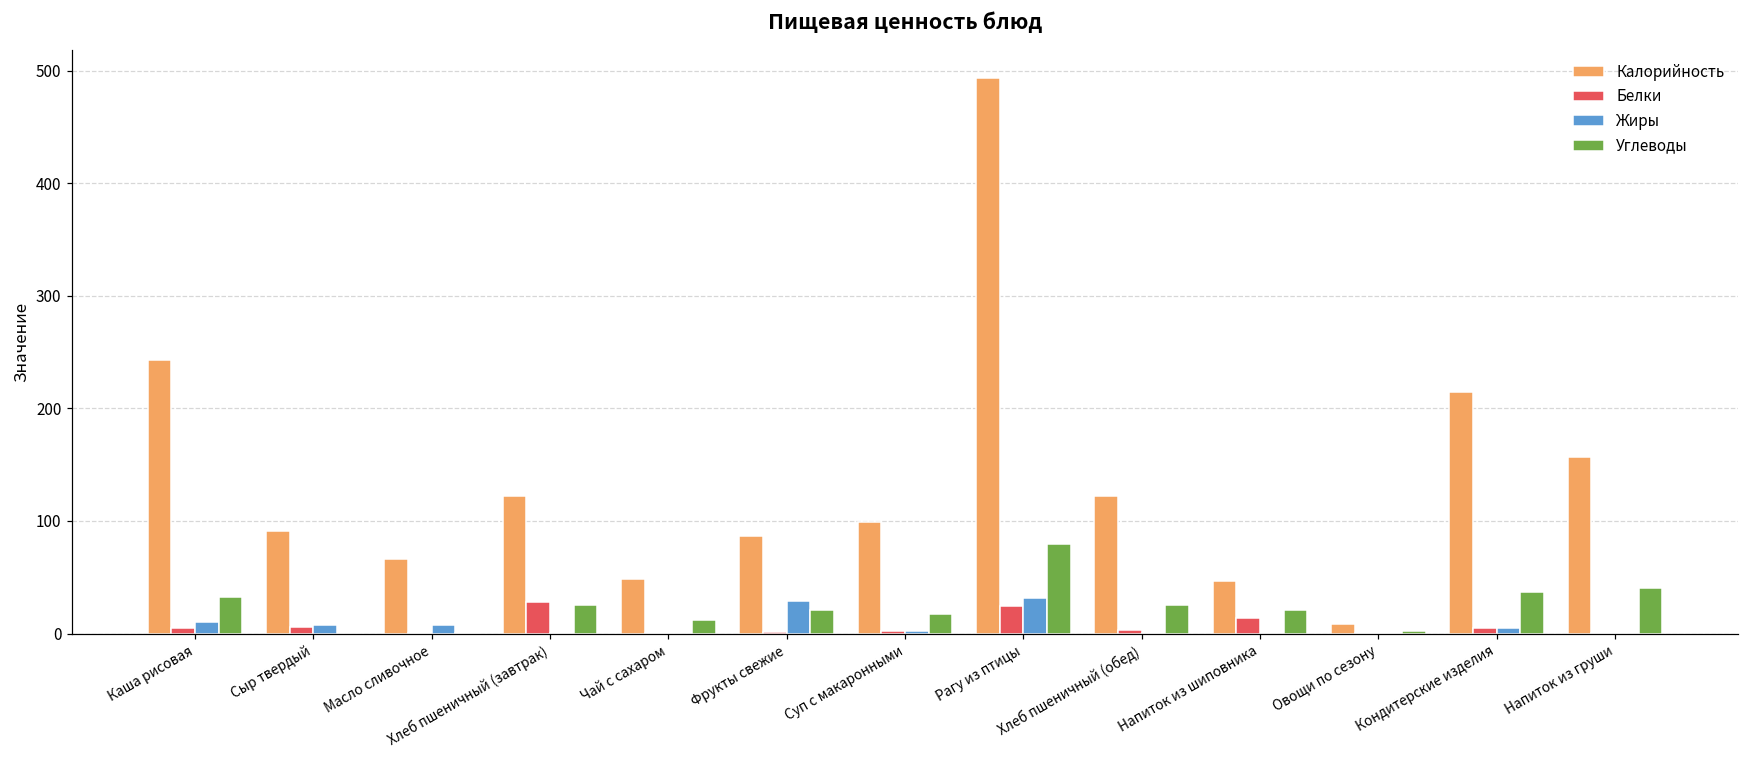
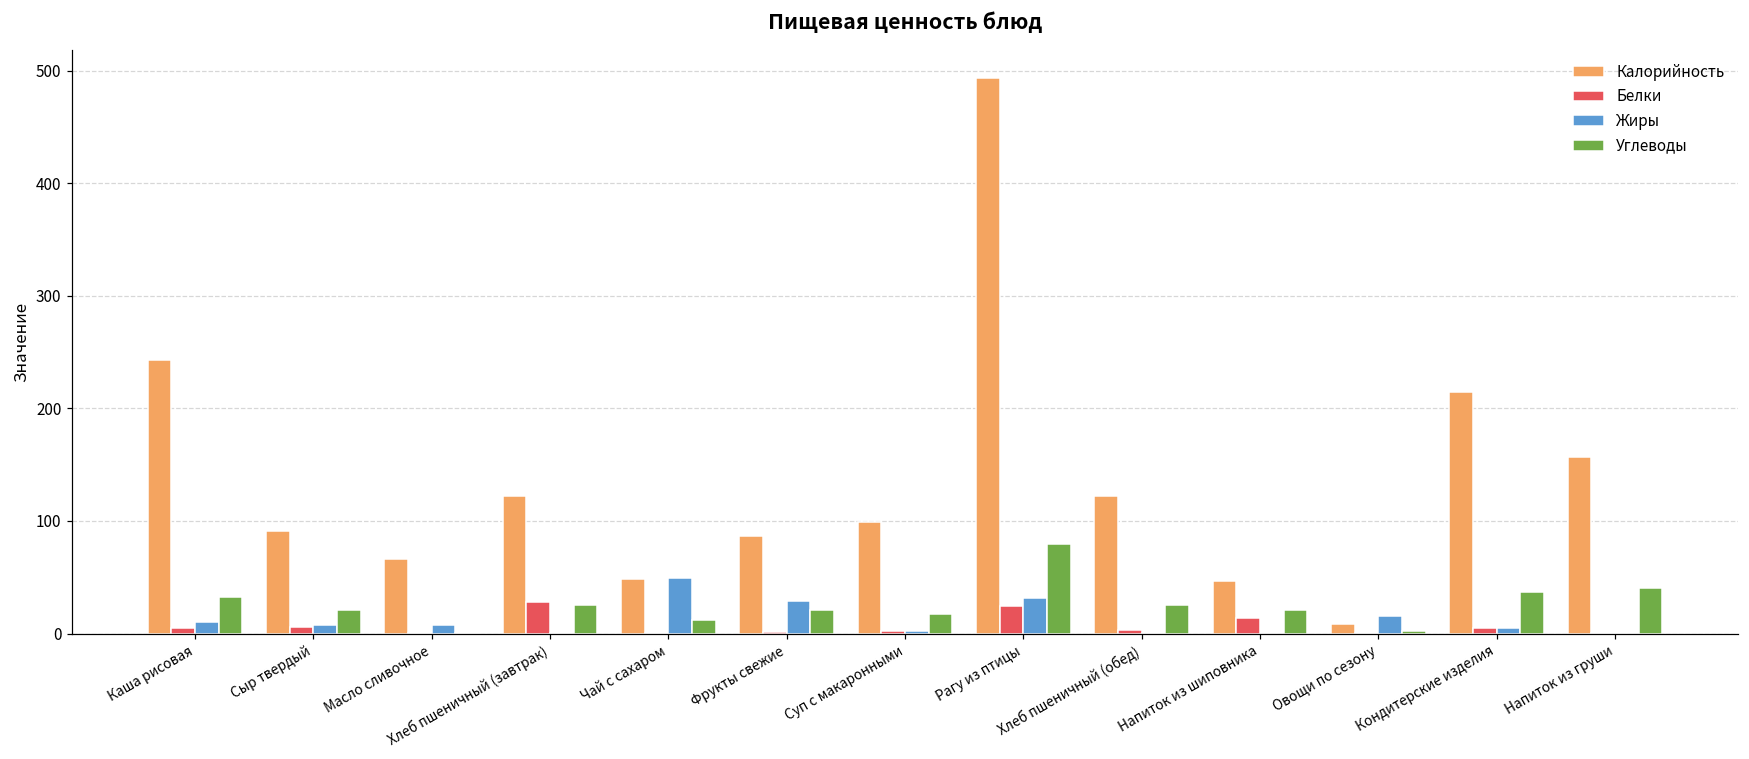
  {
    "Калорийность": {
      "Каша рисовая": 243,
      "Сыр твердый": 91,
      "Масло сливочное": 66,
      "Хлеб пшеничный (завтрак)": 123,
      "Чай с сахаром": 49,
      "Фрукты свежие": 86,
      "Суп с макаронными": 99,
      "Рагу из птицы": 494,
      "Хлеб пшеничный (обед)": 123,
      "Напиток из шиповника": 47,
      "Овощи по сезону": 8,
      "Кондитерские изделия": 215,
      "Напиток из груши": 157
    },
    "Белки": {
      "Каша рисовая": 5,
      "Сыр твердый": 6,
      "Хлеб пшеничный (завтрак)": 28,
      "Рагу из птицы": 25,
      "Хлеб пшеничный (обед)": 3,
      "Напиток из шиповника": 14,
      "Кондитерские изделия": 5
    },
    "Жиры": {
      "Каша рисовая": 10,
      "Сыр твердый": 7,
      "Масло сливочное": 7,
-     "Чай с сахаром": 0,
+     "Чай с сахаром": 49,
      "Фрукты свежие": 29,
      "Рагу из птицы": 31,
      "Напиток из шиповника": 0,
-     "Овощи по сезону": 0,
+     "Овощи по сезону": 15,
      "Кондитерские изделия": 5,
      "Напиток из груши": 0
    },
    "Углеводы": {
      "Каша рисовая": 33,
-     "Сыр твердый": 0,
+     "Сыр твердый": 21,
      "Хлеб пшеничный (завтрак)": 25,
      "Чай с сахаром": 12,
      "Фрукты свежие": 21,
      "Суп с макаронными": 17,
      "Рагу из птицы": 79,
      "Хлеб пшеничный (обед)": 25,
      "Напиток из шиповника": 21,
      "Кондитерские изделия": 37,
      "Напиток из груши": 40
    }
  }
